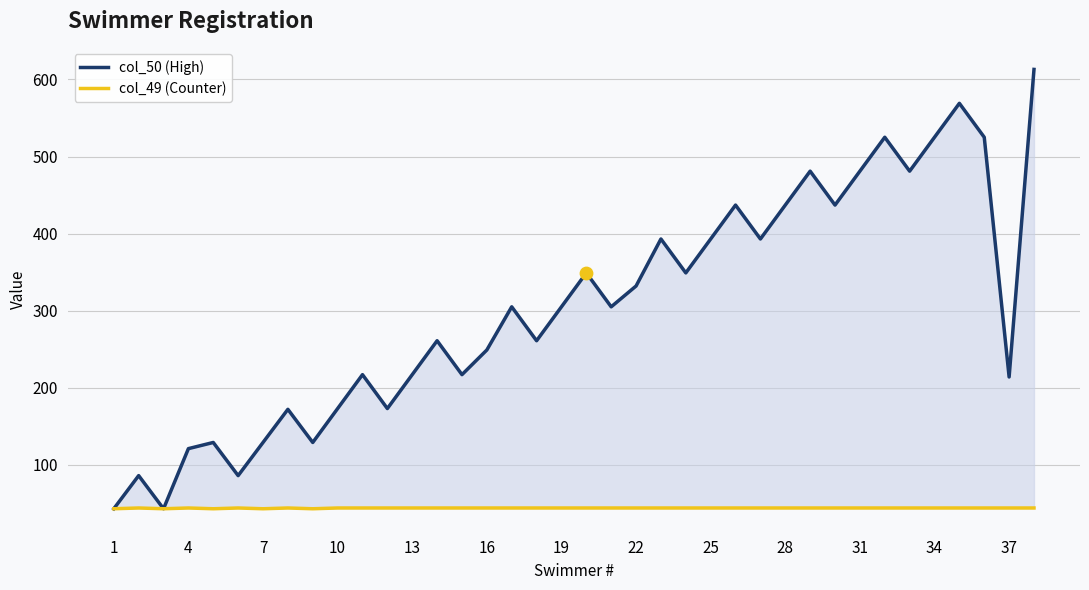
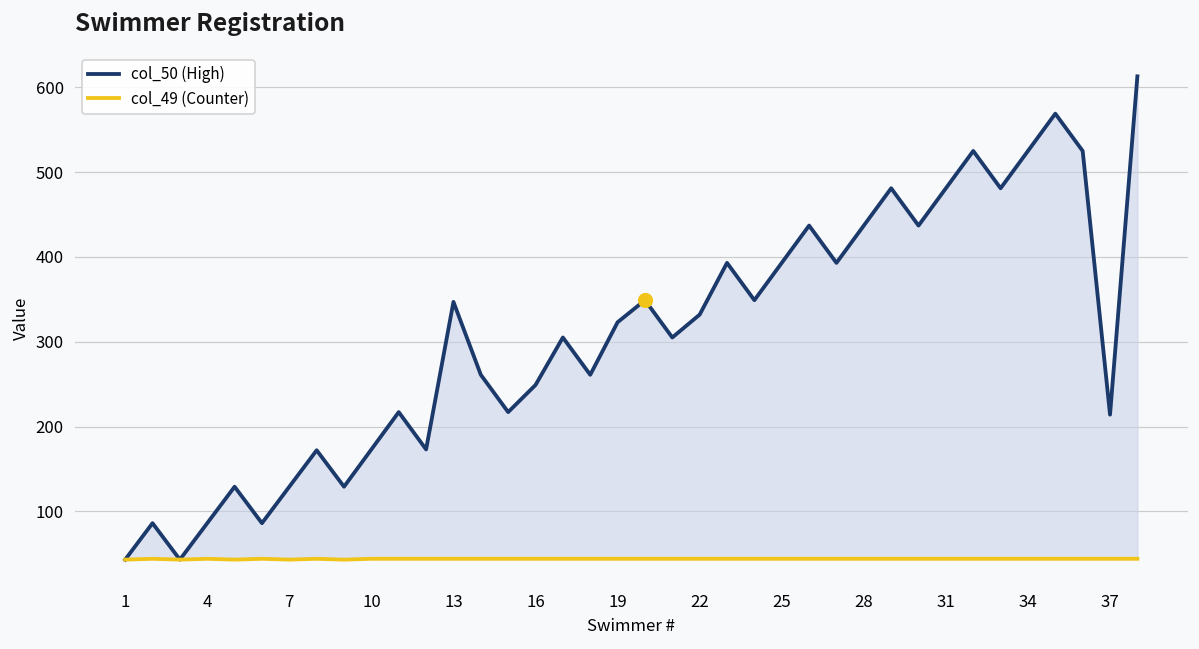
  {
    "col_50 (High)": {
-     "4": 120,
+     "4": 90,
      "7": 130,
      "10": 170,
-     "13": 220,
+     "13": 350,
      "16": 250,
-     "19": 310,
+     "19": 320,
      "22": 330,
      "25": 390,
      "28": 440,
      "31": 480,
      "34": 530,
      "37": 210
    }
  }
